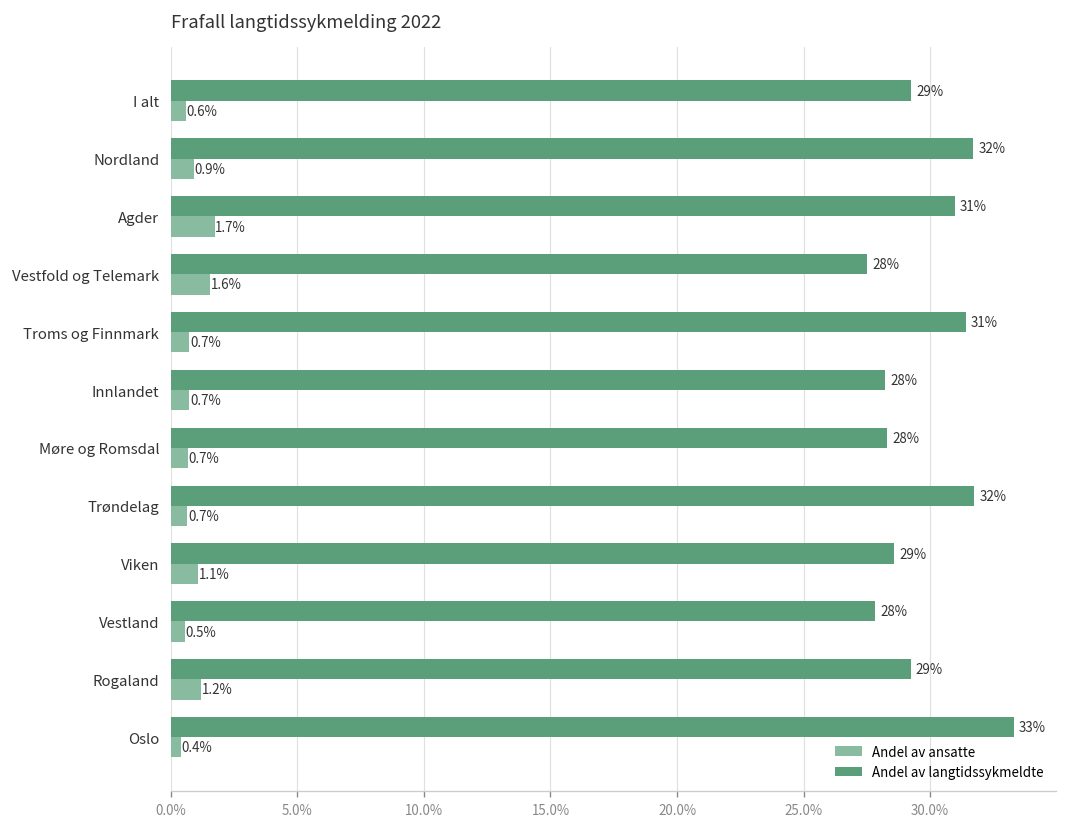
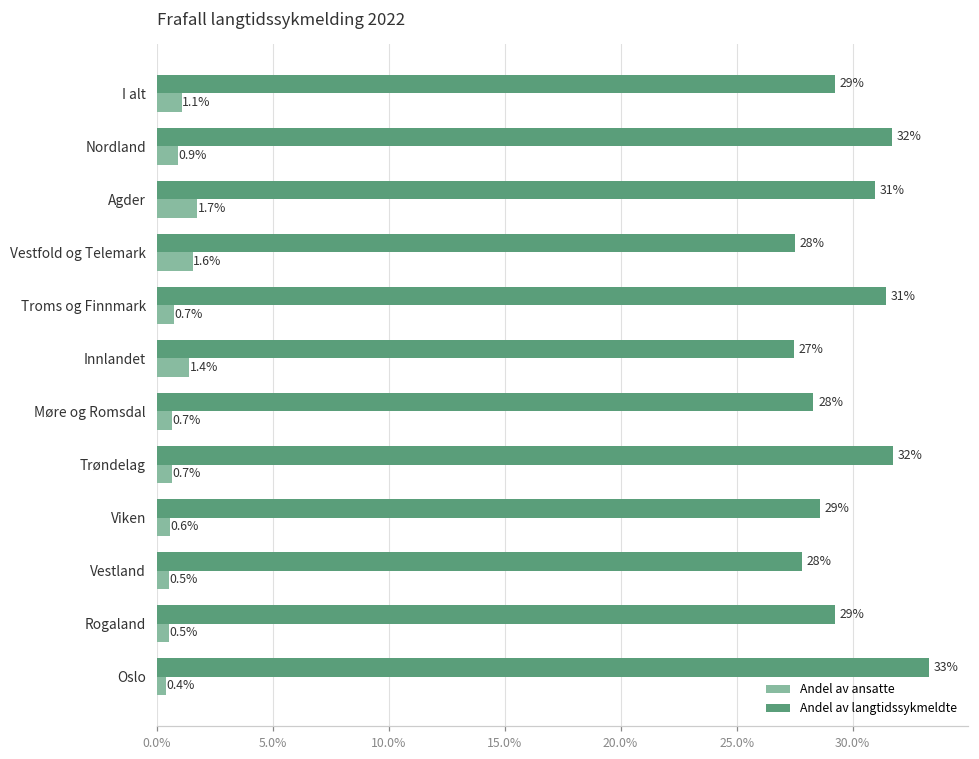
  {
    "Andel av ansatte": {
-     "I alt": "0.6%",
+     "I alt": "1.1%",
      "Nordland": "0.9%",
      "Agder": "1.7%",
      "Vestfold og Telemark": "1.6%",
      "Troms og Finnmark": "0.7%",
-     "Innlandet": "0.7%",
+     "Innlandet": "1.4%",
      "Møre og Romsdal": "0.7%",
      "Trøndelag": "0.7%",
-     "Viken": "1.1%",
+     "Viken": "0.6%",
      "Vestland": "0.5%",
-     "Rogaland": "1.2%",
+     "Rogaland": "0.5%",
      "Oslo": "0.4%"
    },
    "Andel av langtidssykmeldte": {
      "I alt": "29%",
      "Nordland": "32%",
      "Agder": "31%",
      "Vestfold og Telemark": "28%",
      "Troms og Finnmark": "31%",
-     "Innlandet": "28%",
+     "Innlandet": "27%",
      "Møre og Romsdal": "28%",
      "Trøndelag": "32%",
      "Viken": "29%",
      "Vestland": "28%",
      "Rogaland": "29%",
      "Oslo": "33%"
    }
  }
